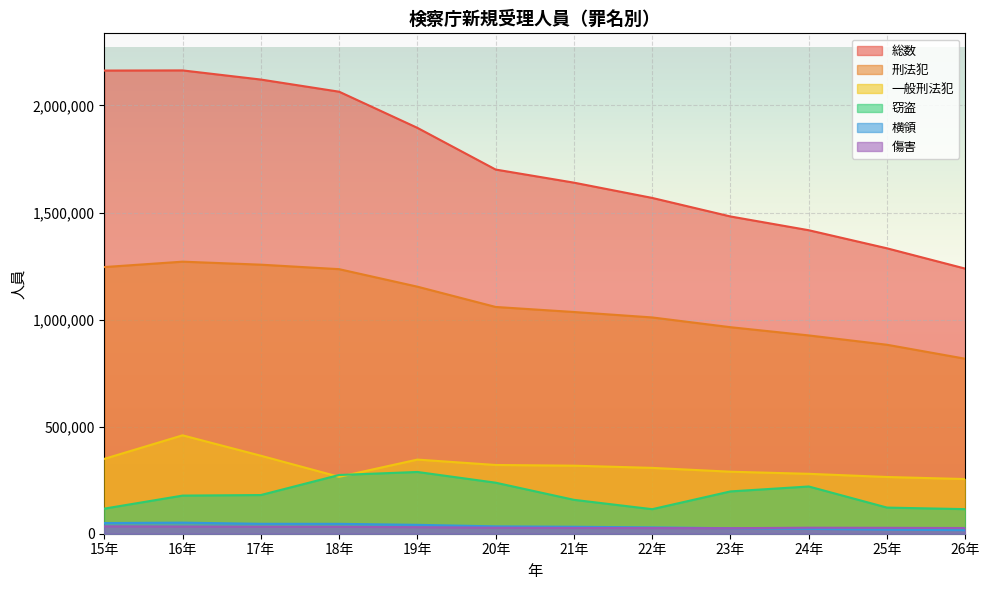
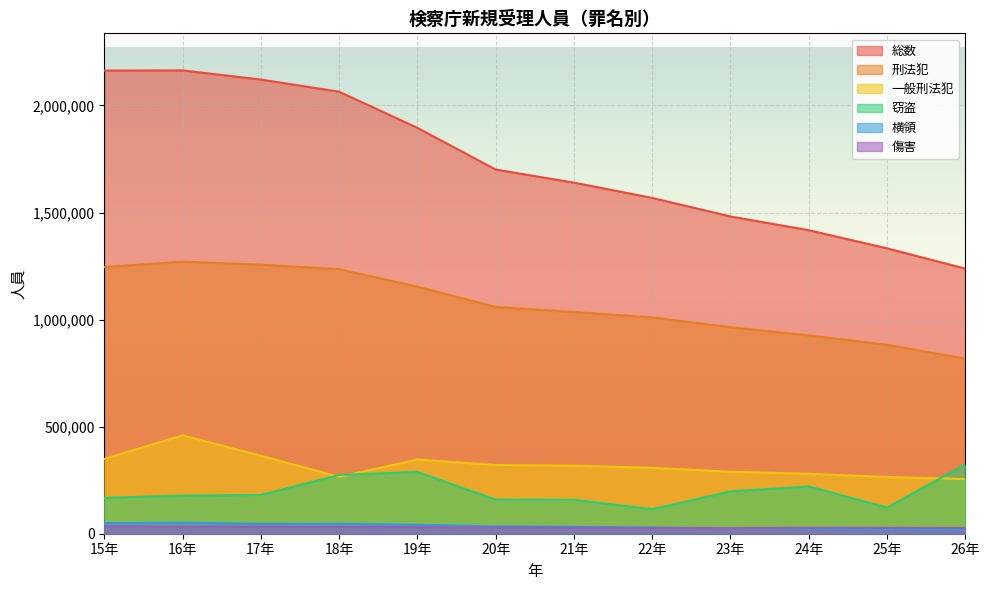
  {
    "一般刑法犯": {
      "15年": "350,000",
      "16年": "460,000",
      "17年": "360,000",
      "19年": "350,000",
      "20年": "320,000",
      "21年": "320,000",
      "22年": "310,000",
      "23年": "290,000",
      "24年": "280,000",
      "25年": "260,000",
      "26年": "260,000"
    },
    "窃盗": {
-     "15年": "120,000",
+     "15年": "170,000",
      "16年": "180,000",
      "17年": "180,000",
      "19年": "290,000",
-     "20年": "240,000",
+     "20年": "160,000",
      "21年": "160,000",
      "22年": "110,000",
      "23年": "200,000",
      "24年": "220,000",
      "25年": "120,000",
-     "26年": "110,000"
+     "26年": "320,000"
    },
    "横領": {
      "15年": "50,000",
      "16年": "50,000",
      "17年": "50,000",
      "18年": "50,000"
    },
    "傷害": {
      "15年": "30,000",
      "16年": "30,000",
      "17年": "30,000",
      "18年": "30,000"
    }
  }
